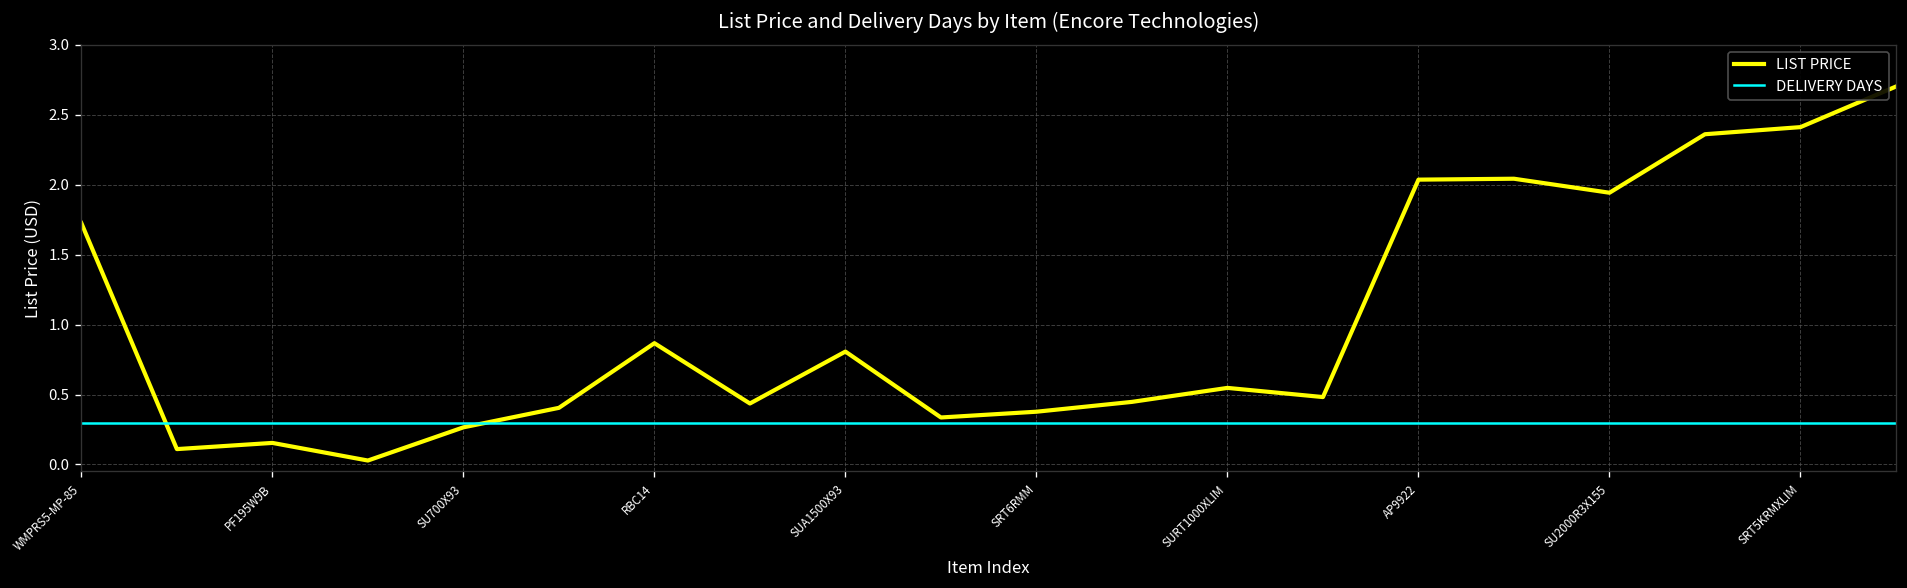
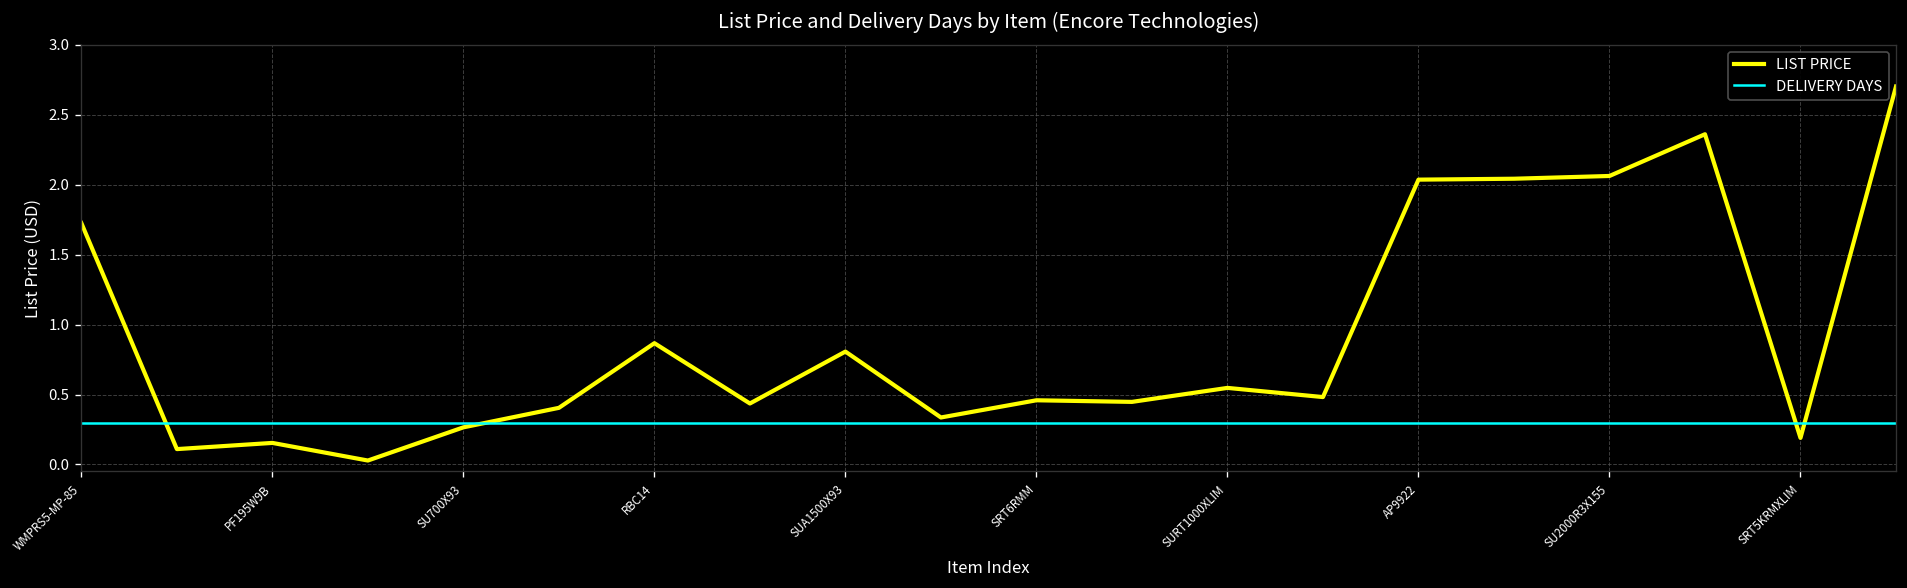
  {
    "LIST PRICE": {
      "WMPRS5-MP-85": 1.72,
      "PF195W9B": 0.15,
      "SU700X93": 0.27,
      "RBC14": 0.87,
      "SUA1500X93": 0.81,
-     "SRT6RMM": 0.38,
+     "SRT6RMM": 0.46,
      "SURT1000XLIM": 0.55,
      "AP9922": 2.03,
-     "SU2000R3X155": 1.94,
-     "SRT5KRMXLIM": 2.41
+     "SU2000R3X155": 2.06,
+     "SRT5KRMXLIM": 0.19
    },
    "DELIVERY DAYS": {
      "WMPRS5-MP-85": 0.30,
      "PF195W9B": 0.30,
      "SU700X93": 0.30,
      "RBC14": 0.30,
      "SUA1500X93": 0.30,
      "SRT6RMM": 0.30,
      "SURT1000XLIM": 0.30,
      "AP9922": 0.30,
      "SU2000R3X155": 0.30,
      "SRT5KRMXLIM": 0.30
    }
  }
